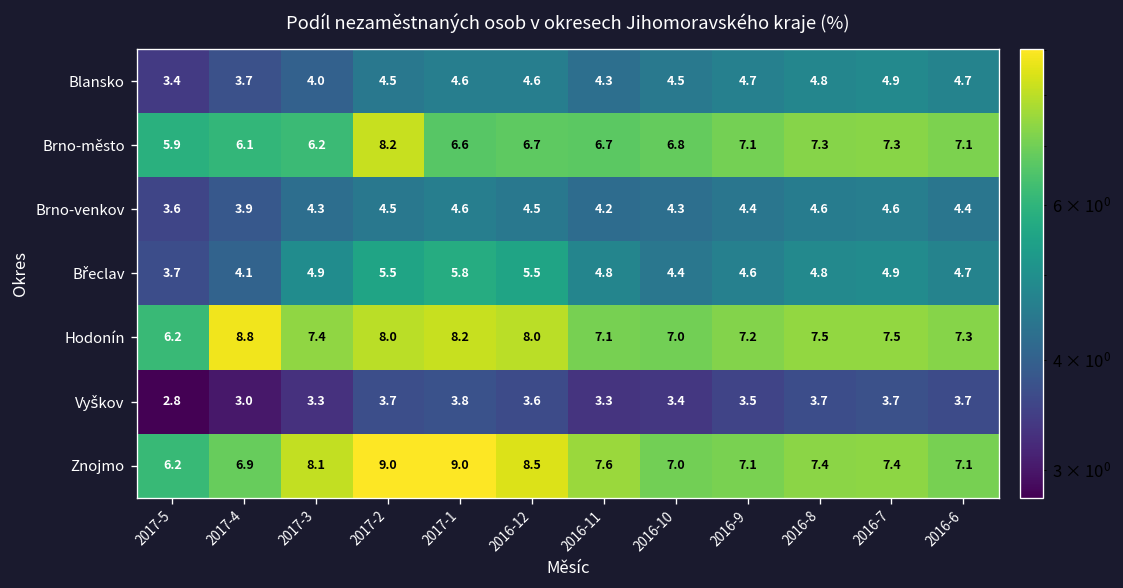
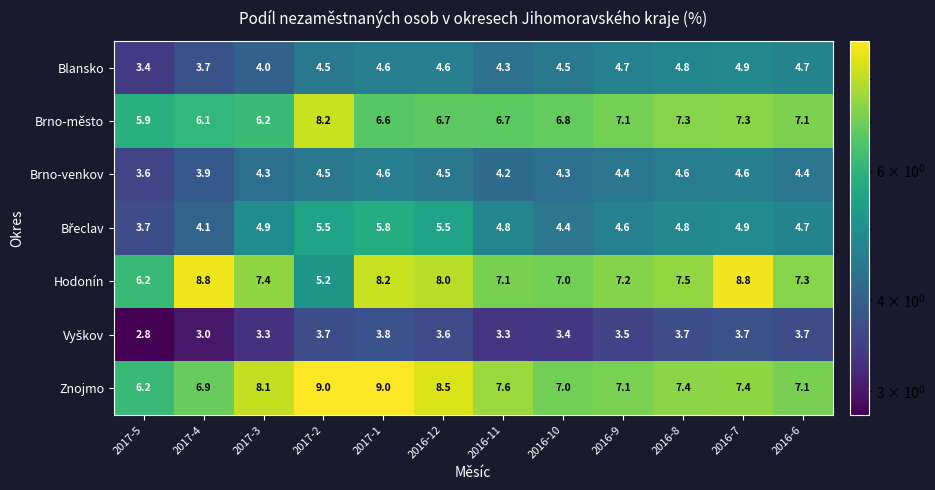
  {
    "Blansko": {
      "2017-5": 3.4,
      "2017-4": 3.7,
      "2017-3": 4.0,
      "2017-2": 4.5,
      "2017-1": 4.6,
      "2016-12": 4.6,
      "2016-11": 4.3,
      "2016-10": 4.5,
      "2016-9": 4.7,
      "2016-8": 4.8,
      "2016-7": 4.9,
      "2016-6": 4.7
    },
    "Brno-město": {
      "2017-5": 5.9,
      "2017-4": 6.1,
      "2017-3": 6.2,
      "2017-2": 8.2,
      "2017-1": 6.6,
      "2016-12": 6.7,
      "2016-11": 6.7,
      "2016-10": 6.8,
      "2016-9": 7.1,
      "2016-8": 7.3,
      "2016-7": 7.3,
      "2016-6": 7.1
    },
    "Brno-venkov": {
      "2017-5": 3.6,
      "2017-4": 3.9,
      "2017-3": 4.3,
      "2017-2": 4.5,
      "2017-1": 4.6,
      "2016-12": 4.5,
      "2016-11": 4.2,
      "2016-10": 4.3,
      "2016-9": 4.4,
      "2016-8": 4.6,
      "2016-7": 4.6,
      "2016-6": 4.4
    },
    "Břeclav": {
      "2017-5": 3.7,
      "2017-4": 4.1,
      "2017-3": 4.9,
      "2017-2": 5.5,
      "2017-1": 5.8,
      "2016-12": 5.5,
      "2016-11": 4.8,
      "2016-10": 4.4,
      "2016-9": 4.6,
      "2016-8": 4.8,
      "2016-7": 4.9,
      "2016-6": 4.7
    },
    "Hodonín": {
      "2017-5": 6.2,
      "2017-4": 8.8,
      "2017-3": 7.4,
-     "2017-2": 8.0,
+     "2017-2": 5.2,
      "2017-1": 8.2,
      "2016-12": 8.0,
      "2016-11": 7.1,
      "2016-10": 7.0,
      "2016-9": 7.2,
      "2016-8": 7.5,
-     "2016-7": 7.5,
+     "2016-7": 8.8,
      "2016-6": 7.3
    },
    "Vyškov": {
      "2017-5": 2.8,
      "2017-4": 3.0,
      "2017-3": 3.3,
      "2017-2": 3.7,
      "2017-1": 3.8,
      "2016-12": 3.6,
      "2016-11": 3.3,
      "2016-10": 3.4,
      "2016-9": 3.5,
      "2016-8": 3.7,
      "2016-7": 3.7,
      "2016-6": 3.7
    },
    "Znojmo": {
      "2017-5": 6.2,
      "2017-4": 6.9,
      "2017-3": 8.1,
      "2017-2": 9.0,
      "2017-1": 9.0,
      "2016-12": 8.5,
      "2016-11": 7.6,
      "2016-10": 7.0,
      "2016-9": 7.1,
      "2016-8": 7.4,
      "2016-7": 7.4,
      "2016-6": 7.1
    }
  }
